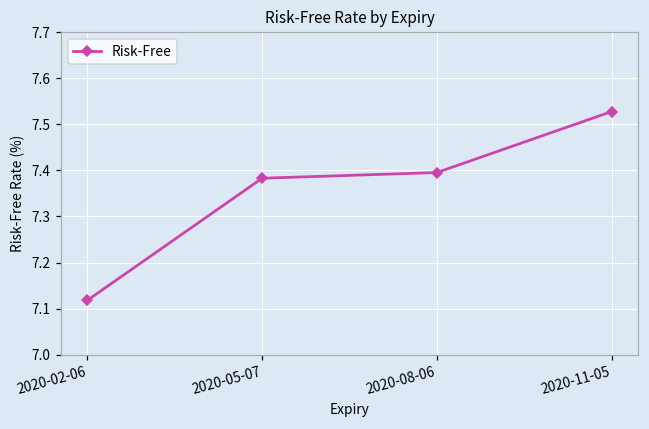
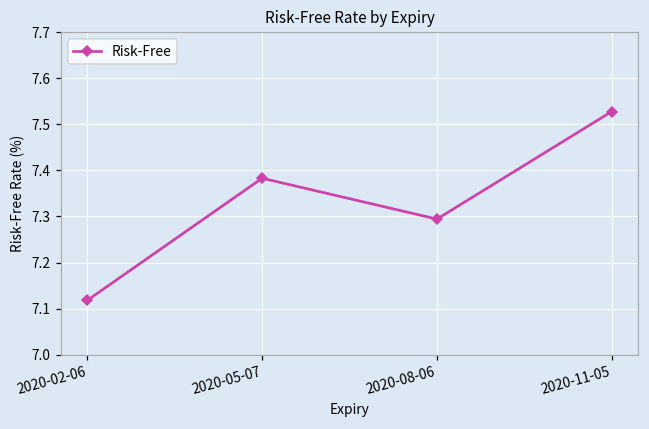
  {
    "2020-02-06": 7.12,
    "2020-05-07": 7.38,
-   "2020-08-06": 7.40,
+   "2020-08-06": 7.29,
    "2020-11-05": 7.53
  }
